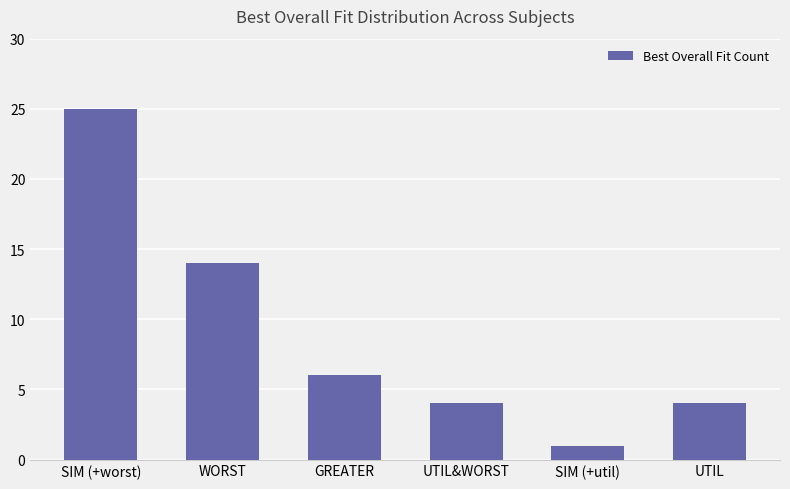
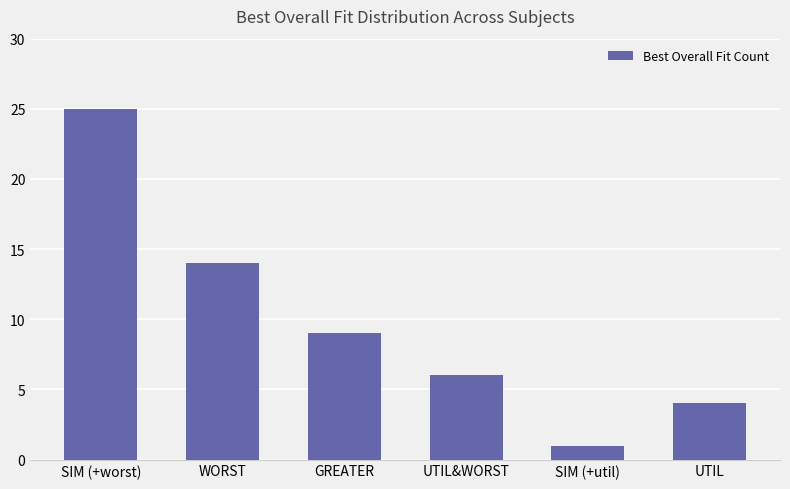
  {
    "SIM (+worst)": 25,
    "WORST": 14,
-   "GREATER": 6,
-   "UTIL&WORST": 4,
+   "GREATER": 9,
+   "UTIL&WORST": 6,
    "SIM (+util)": 1,
    "UTIL": 4
  }
